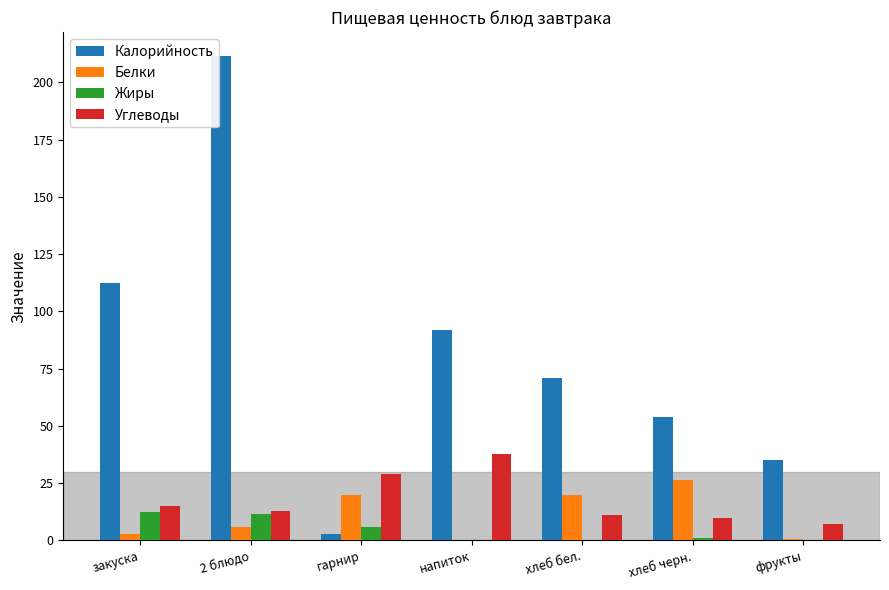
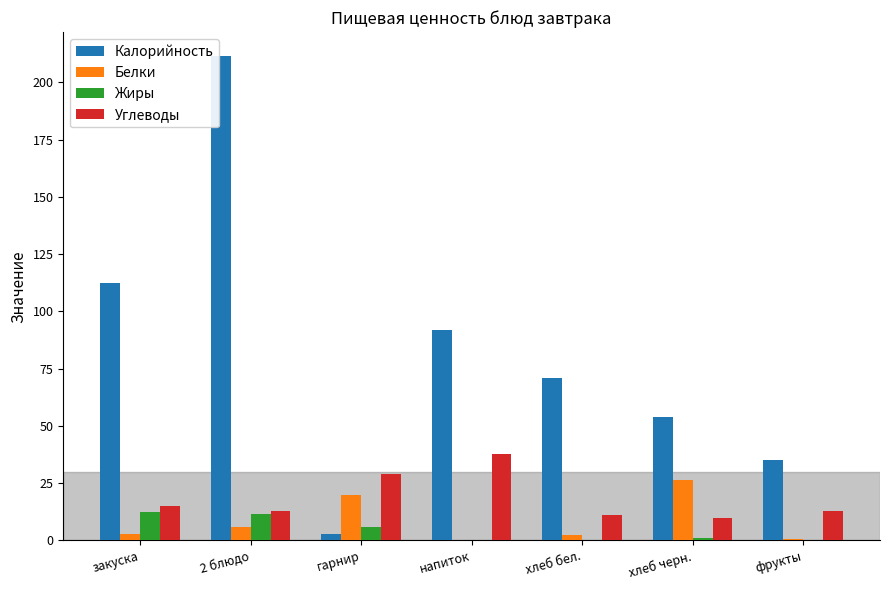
  {
    "Калорийность": {
      "закуска": 113,
      "2 блюдо": 211,
      "гарнир": 3,
      "напиток": 92,
      "хлеб бел.": 71,
      "хлеб черн.": 54,
      "фрукты": 35
    },
    "Белки": {
      "закуска": 3,
      "2 блюдо": 6,
      "гарнир": 20,
      "напиток": 0,
-     "хлеб бел.": 20,
+     "хлеб бел.": 2,
      "хлеб черн.": 27
    },
    "Жиры": {
      "закуска": 12,
      "2 блюдо": 11,
      "гарнир": 6,
      "напиток": 0
    },
    "Углеводы": {
      "закуска": 15,
      "2 блюдо": 13,
      "гарнир": 29,
      "напиток": 38,
      "хлеб бел.": 11,
      "хлеб черн.": 10,
-     "фрукты": 7
+     "фрукты": 13
    }
  }
